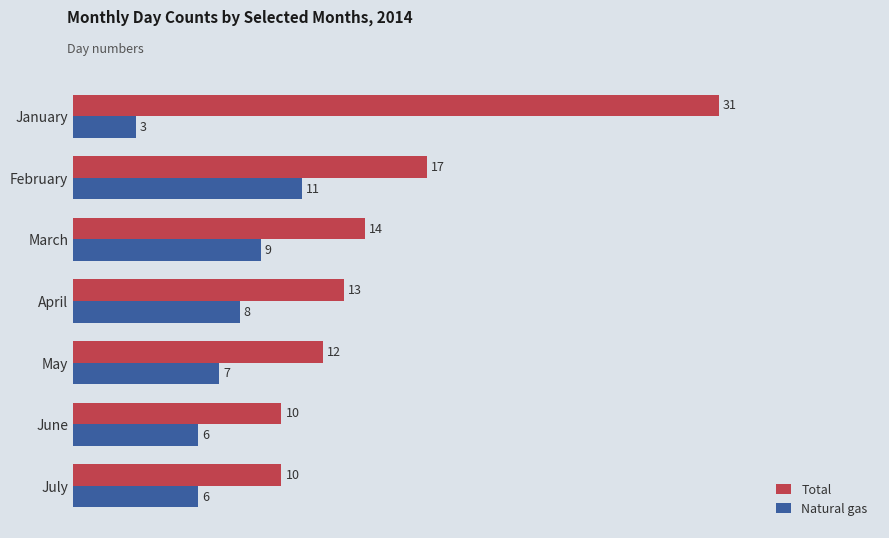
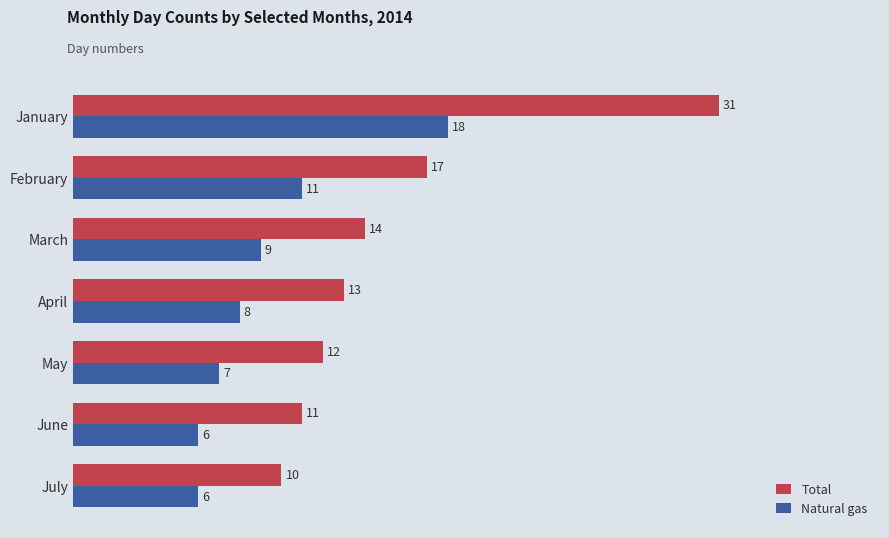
  {
    "Total": {
      "January": 31,
      "February": 17,
      "March": 14,
      "April": 13,
      "May": 12,
-     "June": 10,
+     "June": 11,
      "July": 10
    },
    "Natural gas": {
-     "January": 3,
+     "January": 18,
      "February": 11,
      "March": 9,
      "April": 8,
      "May": 7,
      "June": 6,
      "July": 6
    }
  }
